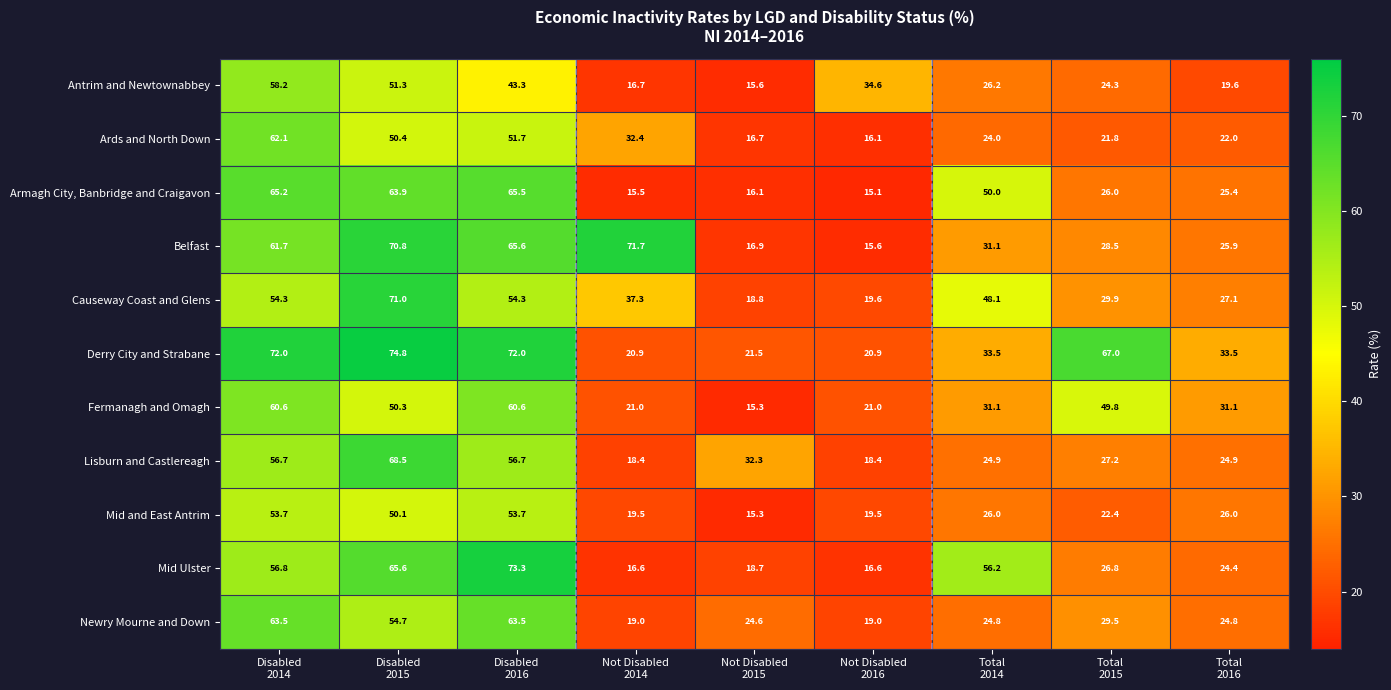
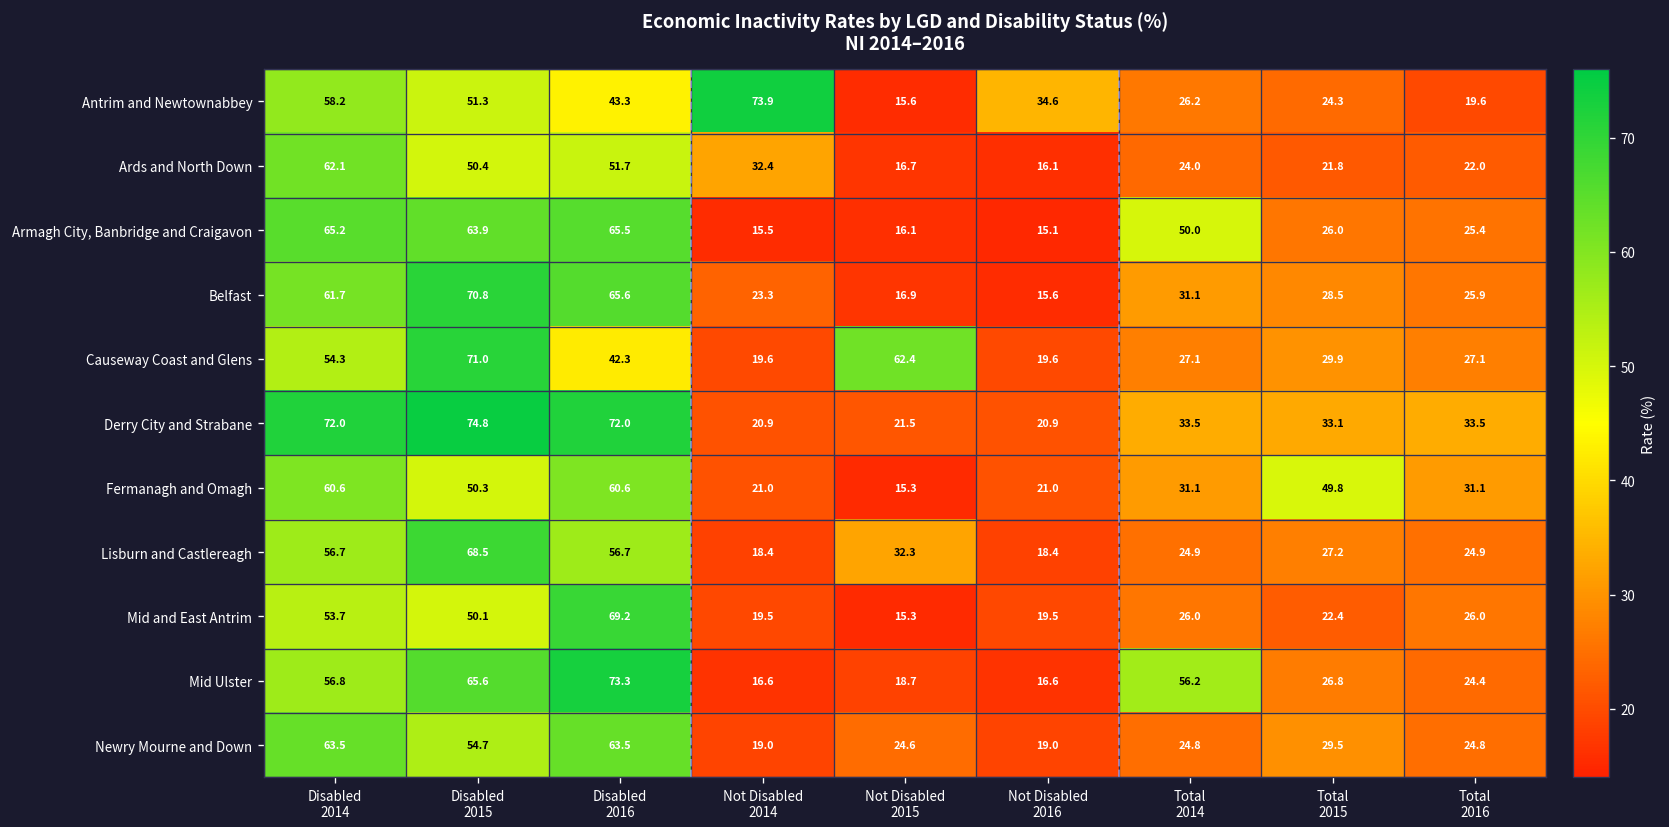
  {
    "Antrim and Newtownabbey": {
      "Disabled 2014": 58.2,
      "Disabled 2015": 51.3,
      "Disabled 2016": 43.3,
-     "Not Disabled 2014": 16.7,
+     "Not Disabled 2014": 73.9,
      "Not Disabled 2015": 15.6,
      "Not Disabled 2016": 34.6,
      "Total 2014": 26.2,
      "Total 2015": 24.3,
      "Total 2016": 19.6
    },
    "Ards and North Down": {
      "Disabled 2014": 62.1,
      "Disabled 2015": 50.4,
      "Disabled 2016": 51.7,
      "Not Disabled 2014": 32.4,
      "Not Disabled 2015": 16.7,
      "Not Disabled 2016": 16.1,
      "Total 2014": 24.0,
      "Total 2015": 21.8,
      "Total 2016": 22.0
    },
    "Armagh City, Banbridge and Craigavon": {
      "Disabled 2014": 65.2,
      "Disabled 2015": 63.9,
      "Disabled 2016": 65.5,
      "Not Disabled 2014": 15.5,
      "Not Disabled 2015": 16.1,
      "Not Disabled 2016": 15.1,
      "Total 2014": 50.0,
      "Total 2015": 26.0,
      "Total 2016": 25.4
    },
    "Belfast": {
      "Disabled 2014": 61.7,
      "Disabled 2015": 70.8,
      "Disabled 2016": 65.6,
-     "Not Disabled 2014": 71.7,
+     "Not Disabled 2014": 23.3,
      "Not Disabled 2015": 16.9,
      "Not Disabled 2016": 15.6,
      "Total 2014": 31.1,
      "Total 2015": 28.5,
      "Total 2016": 25.9
    },
    "Causeway Coast and Glens": {
      "Disabled 2014": 54.3,
      "Disabled 2015": 71.0,
-     "Disabled 2016": 54.3,
-     "Not Disabled 2014": 37.3,
-     "Not Disabled 2015": 18.8,
+     "Disabled 2016": 42.3,
+     "Not Disabled 2014": 19.6,
+     "Not Disabled 2015": 62.4,
      "Not Disabled 2016": 19.6,
-     "Total 2014": 48.1,
+     "Total 2014": 27.1,
      "Total 2015": 29.9,
      "Total 2016": 27.1
    },
    "Derry City and Strabane": {
      "Disabled 2014": 72.0,
      "Disabled 2015": 74.8,
      "Disabled 2016": 72.0,
      "Not Disabled 2014": 20.9,
      "Not Disabled 2015": 21.5,
      "Not Disabled 2016": 20.9,
      "Total 2014": 33.5,
-     "Total 2015": 67.0,
+     "Total 2015": 33.1,
      "Total 2016": 33.5
    },
    "Fermanagh and Omagh": {
      "Disabled 2014": 60.6,
      "Disabled 2015": 50.3,
      "Disabled 2016": 60.6,
      "Not Disabled 2014": 21.0,
      "Not Disabled 2015": 15.3,
      "Not Disabled 2016": 21.0,
      "Total 2014": 31.1,
      "Total 2015": 49.8,
      "Total 2016": 31.1
    },
    "Lisburn and Castlereagh": {
      "Disabled 2014": 56.7,
      "Disabled 2015": 68.5,
      "Disabled 2016": 56.7,
      "Not Disabled 2014": 18.4,
      "Not Disabled 2015": 32.3,
      "Not Disabled 2016": 18.4,
      "Total 2014": 24.9,
      "Total 2015": 27.2,
      "Total 2016": 24.9
    },
    "Mid and East Antrim": {
      "Disabled 2014": 53.7,
      "Disabled 2015": 50.1,
-     "Disabled 2016": 53.7,
+     "Disabled 2016": 69.2,
      "Not Disabled 2014": 19.5,
      "Not Disabled 2015": 15.3,
      "Not Disabled 2016": 19.5,
      "Total 2014": 26.0,
      "Total 2015": 22.4,
      "Total 2016": 26.0
    },
    "Mid Ulster": {
      "Disabled 2014": 56.8,
      "Disabled 2015": 65.6,
      "Disabled 2016": 73.3,
      "Not Disabled 2014": 16.6,
      "Not Disabled 2015": 18.7,
      "Not Disabled 2016": 16.6,
      "Total 2014": 56.2,
      "Total 2015": 26.8,
      "Total 2016": 24.4
    },
    "Newry Mourne and Down": {
      "Disabled 2014": 63.5,
      "Disabled 2015": 54.7,
      "Disabled 2016": 63.5,
      "Not Disabled 2014": 19.0,
      "Not Disabled 2015": 24.6,
      "Not Disabled 2016": 19.0,
      "Total 2014": 24.8,
      "Total 2015": 29.5,
      "Total 2016": 24.8
    }
  }
